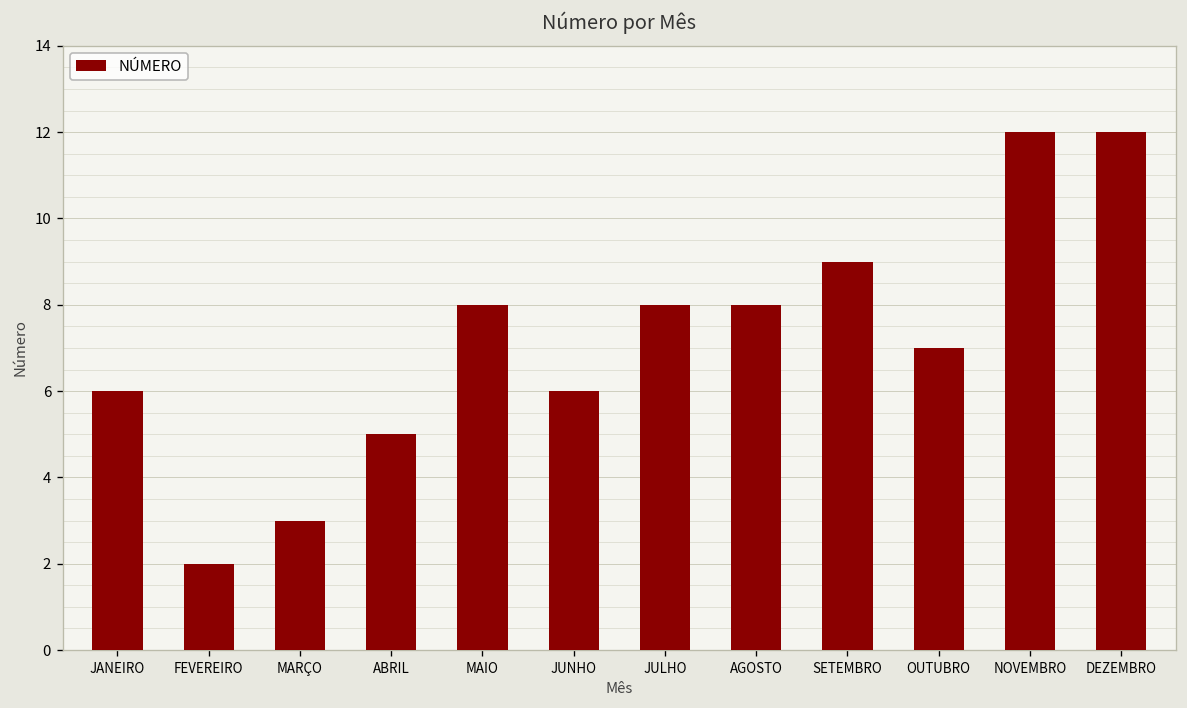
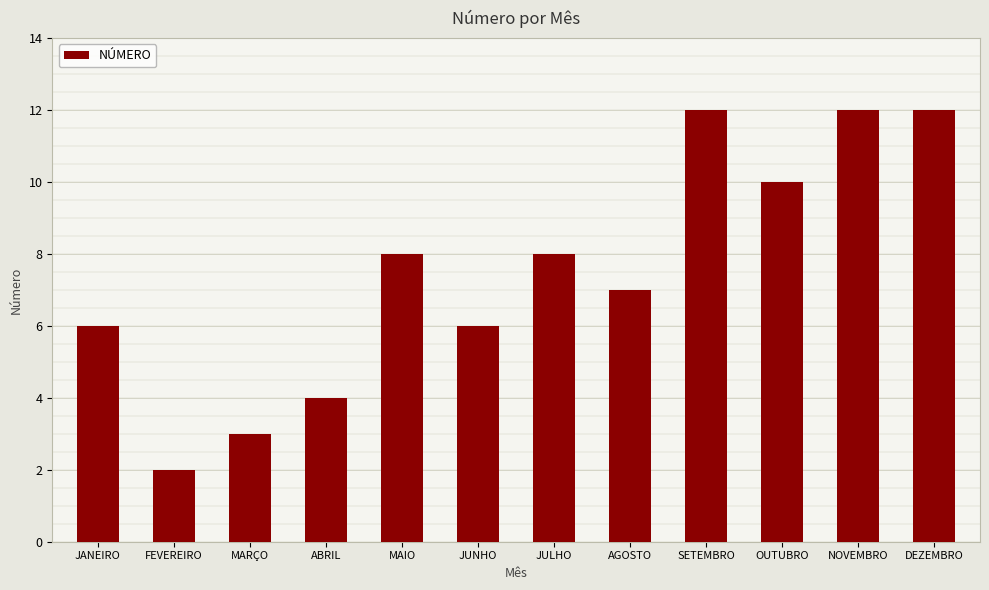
  {
    "JANEIRO": 6,
    "FEVEREIRO": 2,
    "MARÇO": 3,
-   "ABRIL": 5,
+   "ABRIL": 4,
    "MAIO": 8,
    "JUNHO": 6,
    "JULHO": 8,
-   "AGOSTO": 8,
-   "SETEMBRO": 9,
-   "OUTUBRO": 7,
+   "AGOSTO": 7,
+   "SETEMBRO": 12,
+   "OUTUBRO": 10,
    "NOVEMBRO": 12,
    "DEZEMBRO": 12
  }
